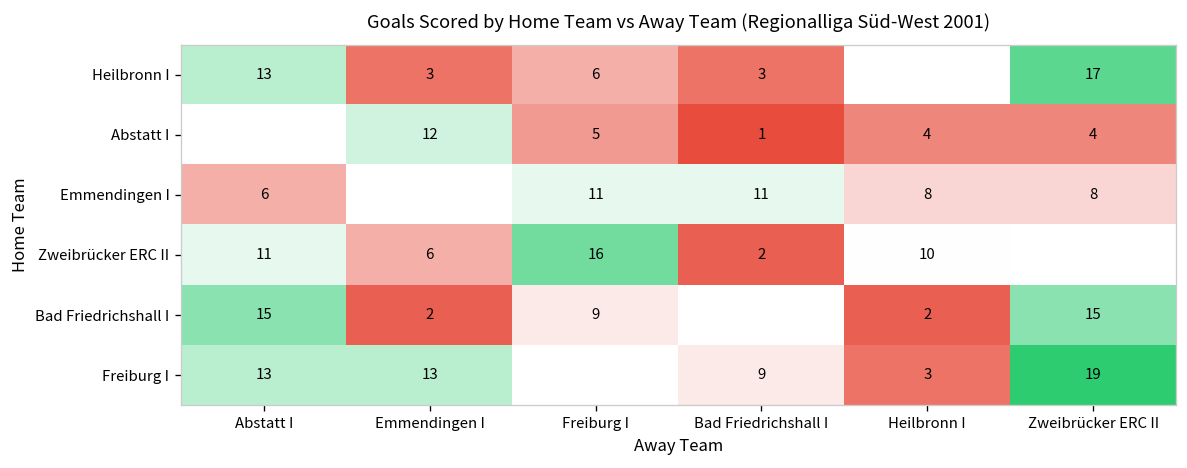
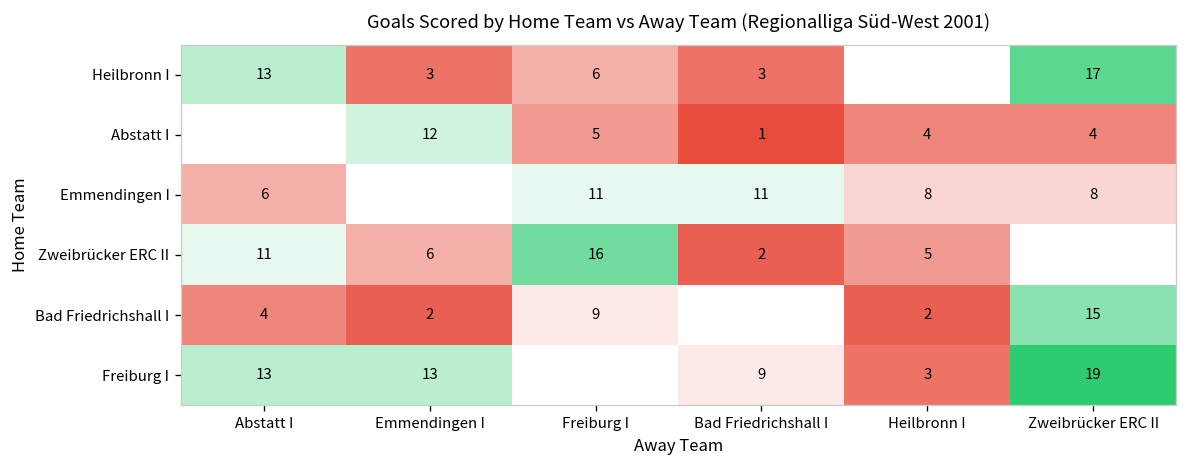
  {
    "Heilbronn I": {
      "Abstatt I": 13,
      "Emmendingen I": 3,
      "Freiburg I": 6,
      "Bad Friedrichshall I": 3,
      "Zweibrücker ERC II": 17
    },
    "Abstatt I": {
      "Emmendingen I": 12,
      "Freiburg I": 5,
      "Bad Friedrichshall I": 1,
      "Heilbronn I": 4,
      "Zweibrücker ERC II": 4
    },
    "Emmendingen I": {
      "Abstatt I": 6,
      "Freiburg I": 11,
      "Bad Friedrichshall I": 11,
      "Heilbronn I": 8,
      "Zweibrücker ERC II": 8
    },
    "Zweibrücker ERC II": {
      "Abstatt I": 11,
      "Emmendingen I": 6,
      "Freiburg I": 16,
      "Bad Friedrichshall I": 2,
-     "Heilbronn I": 10
+     "Heilbronn I": 5
    },
    "Bad Friedrichshall I": {
-     "Abstatt I": 15,
+     "Abstatt I": 4,
      "Emmendingen I": 2,
      "Freiburg I": 9,
      "Heilbronn I": 2,
      "Zweibrücker ERC II": 15
    },
    "Freiburg I": {
      "Abstatt I": 13,
      "Emmendingen I": 13,
      "Bad Friedrichshall I": 9,
      "Heilbronn I": 3,
      "Zweibrücker ERC II": 19
    }
  }
